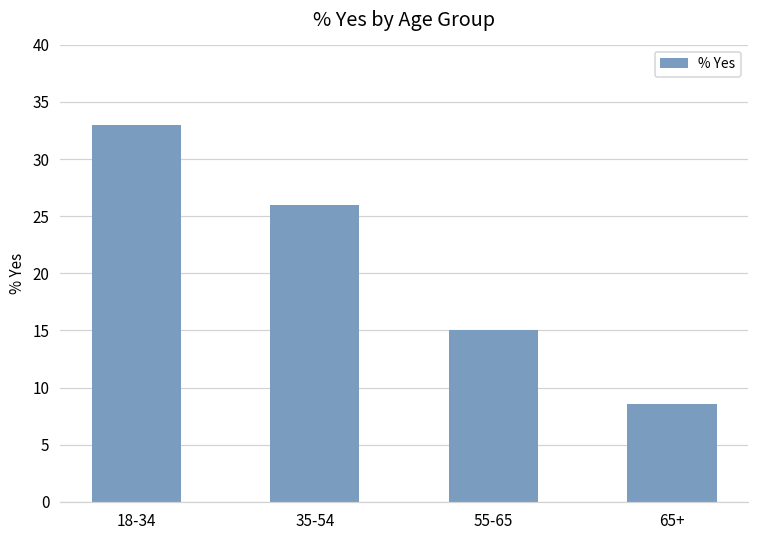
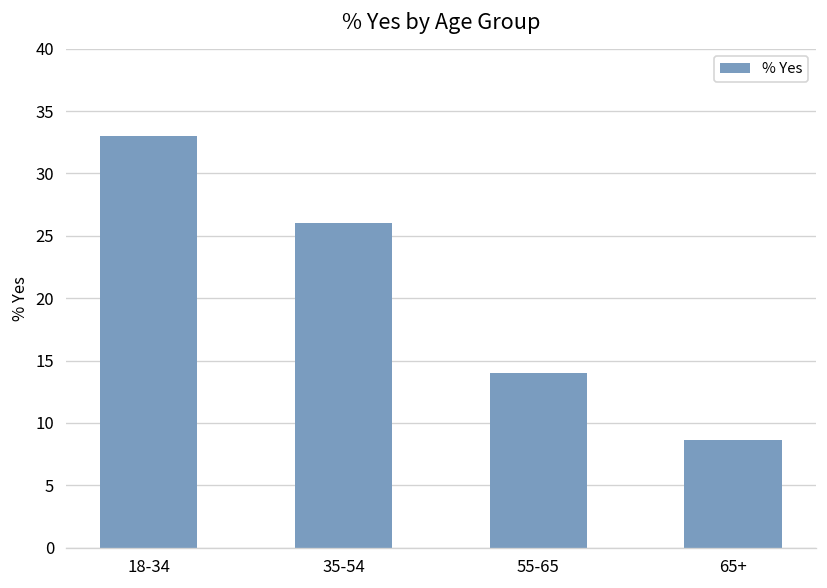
  {
    "18-34": 33,
    "35-54": 26,
-   "55-65": 15,
+   "55-65": 14,
    "65+": 8.6
  }
